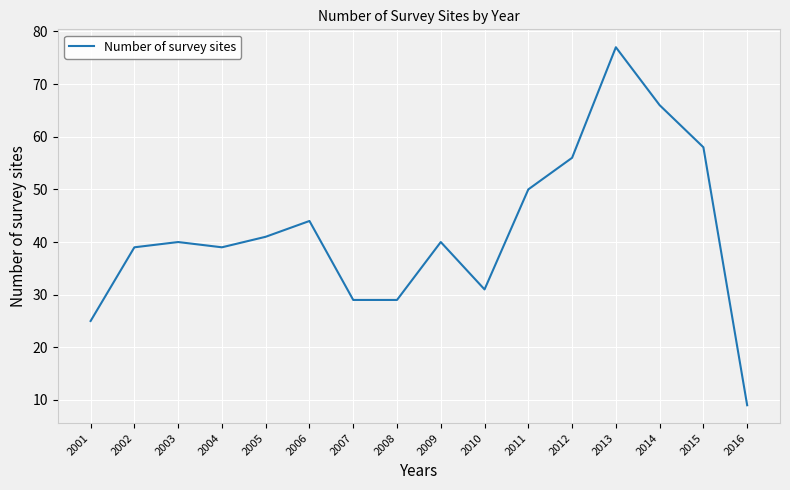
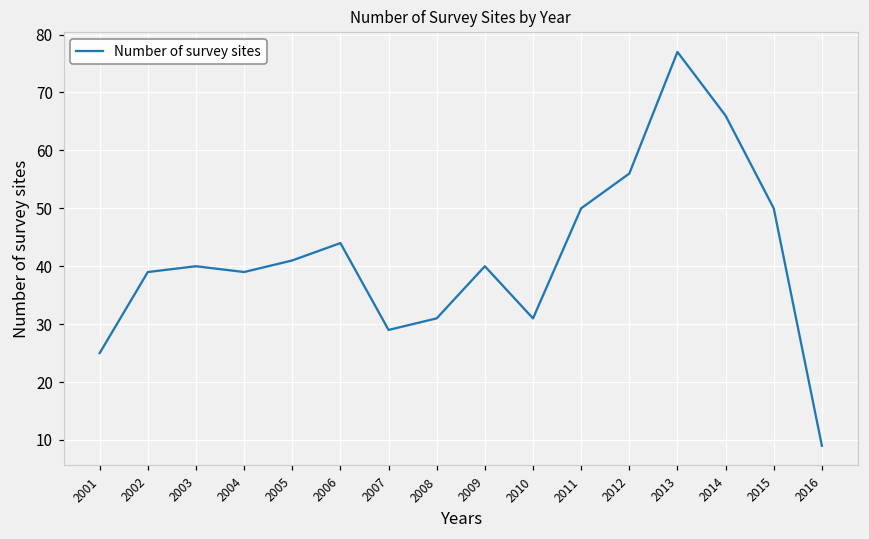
  {
    "2001": 25,
    "2002": 39,
    "2003": 40,
    "2004": 39,
    "2005": 41,
    "2006": 44,
    "2007": 29,
-   "2008": 29,
+   "2008": 31,
    "2009": 40,
    "2010": 31,
    "2011": 50,
    "2012": 56,
    "2013": 77,
    "2014": 66,
-   "2015": 58,
+   "2015": 50,
    "2016": 9
  }
